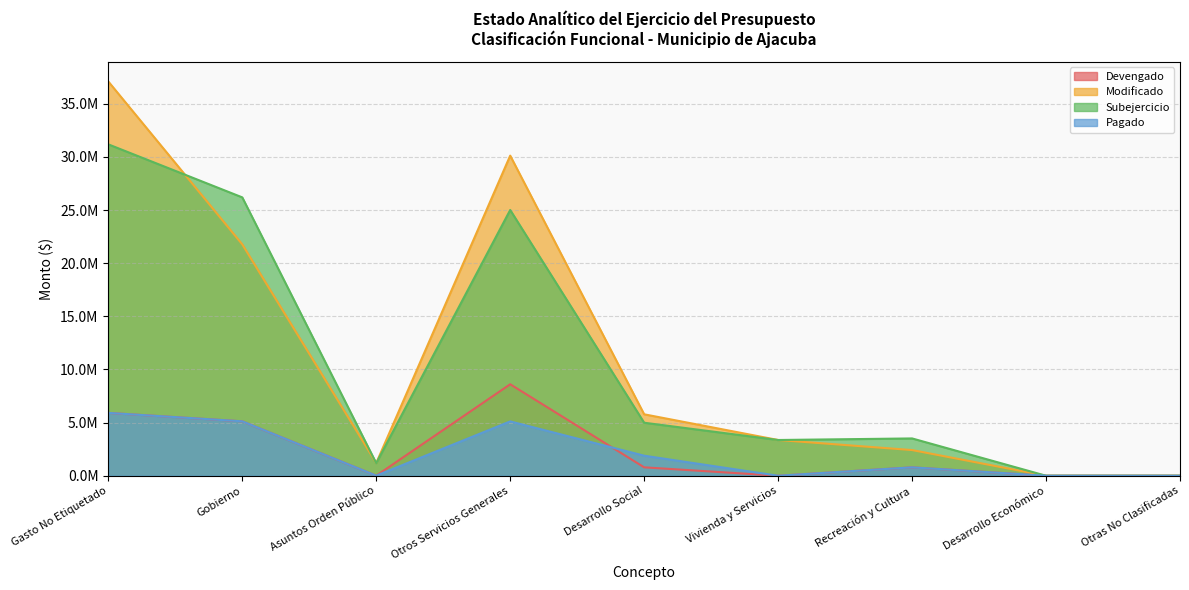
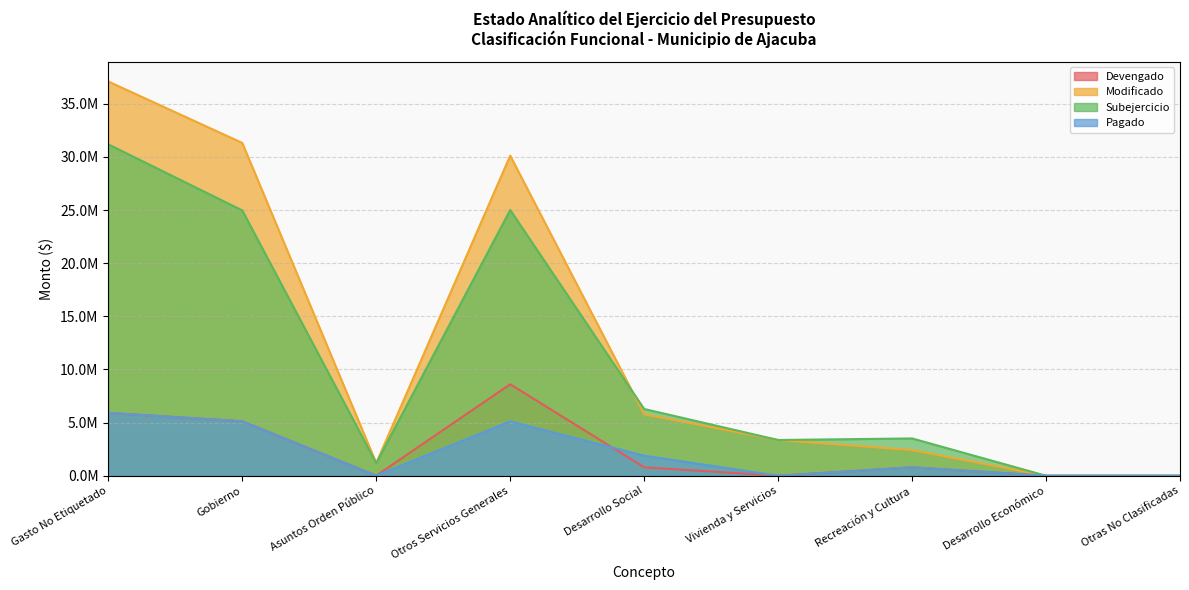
  {
    "Devengado": {
      "Otros Servicios Generales": 8600000,
      "Desarrollo Social": 800000
    },
    "Modificado": {
      "Gasto No Etiquetado": 37100000,
-     "Gobierno": 21800000,
+     "Gobierno": 31300000,
      "Otros Servicios Generales": 30100000,
      "Desarrollo Social": 5800000,
      "Recreación y Cultura": 2400000
    },
    "Subejercicio": {
      "Gasto No Etiquetado": 31200000,
-     "Gobierno": 26200000,
+     "Gobierno": 25000000,
      "Otros Servicios Generales": 25000000,
-     "Desarrollo Social": 5000000,
+     "Desarrollo Social": 6300000,
      "Recreación y Cultura": 3500000
    },
    "Pagado": {
      "Otros Servicios Generales": 5100000,
      "Desarrollo Social": 1900000
    }
  }
